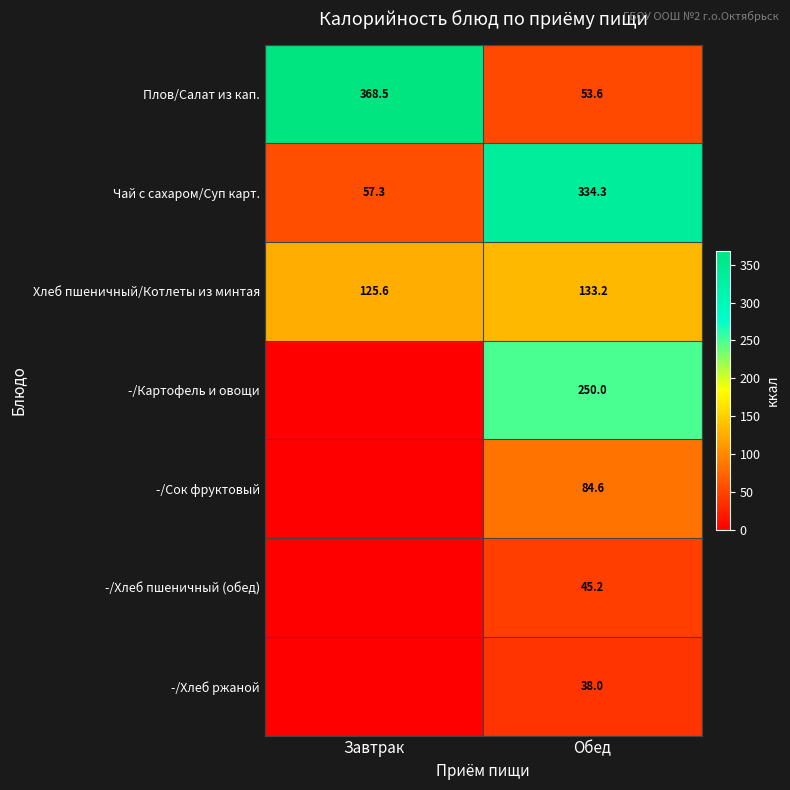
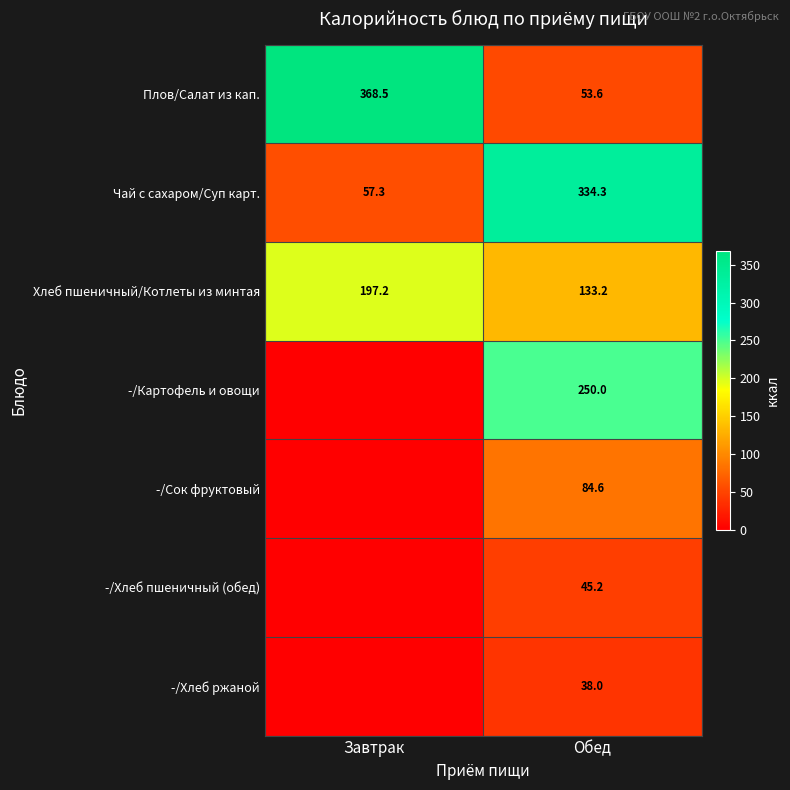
  {
    "Плов/Салат из кап.": {
      "Завтрак": 368.5,
      "Обед": 53.6
    },
    "Чай с сахаром/Суп карт.": {
      "Завтрак": 57.3,
      "Обед": 334.3
    },
    "Хлеб пшеничный/Котлеты из минтая": {
-     "Завтрак": 125.6,
+     "Завтрак": 197.2,
      "Обед": 133.2
    },
    "-/Картофель и овощи": {
      "Обед": 250.0
    },
    "-/Сок фруктовый": {
      "Обед": 84.6
    },
    "-/Хлеб пшеничный (обед)": {
      "Обед": 45.2
    },
    "-/Хлеб ржаной": {
      "Обед": 38.0
    }
  }
